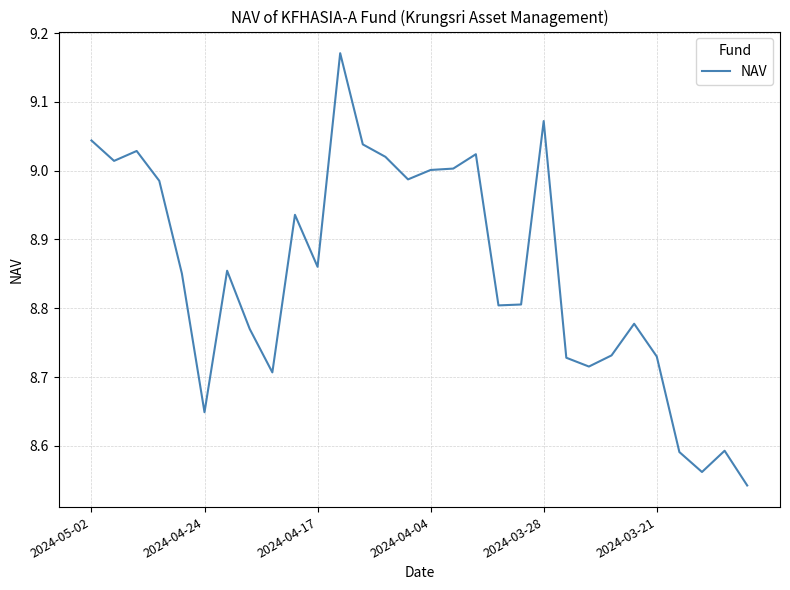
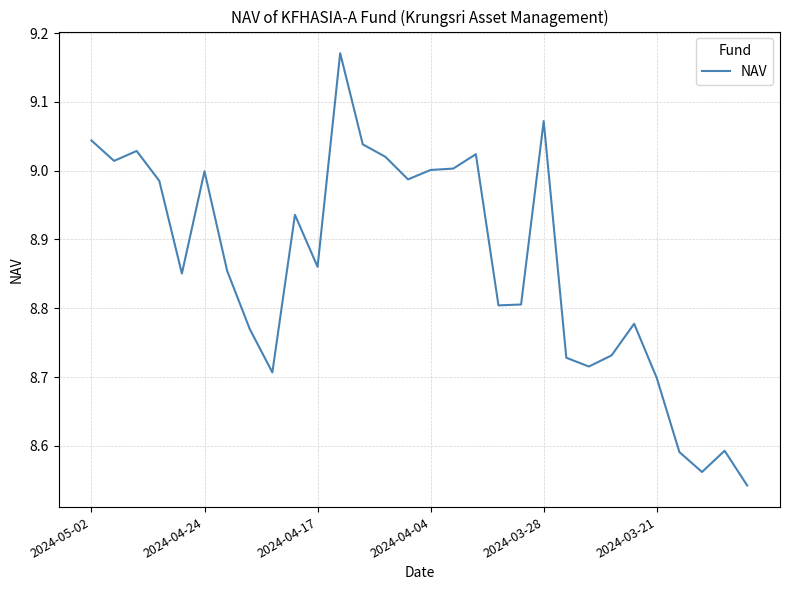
  {
    "2024-05-02": 9.04,
-   "2024-04-24": 8.65,
+   "2024-04-24": 9.00,
    "2024-04-17": 8.86,
    "2024-04-04": 9.00,
    "2024-03-28": 9.07,
-   "2024-03-21": 8.73
+   "2024-03-21": 8.70
  }
